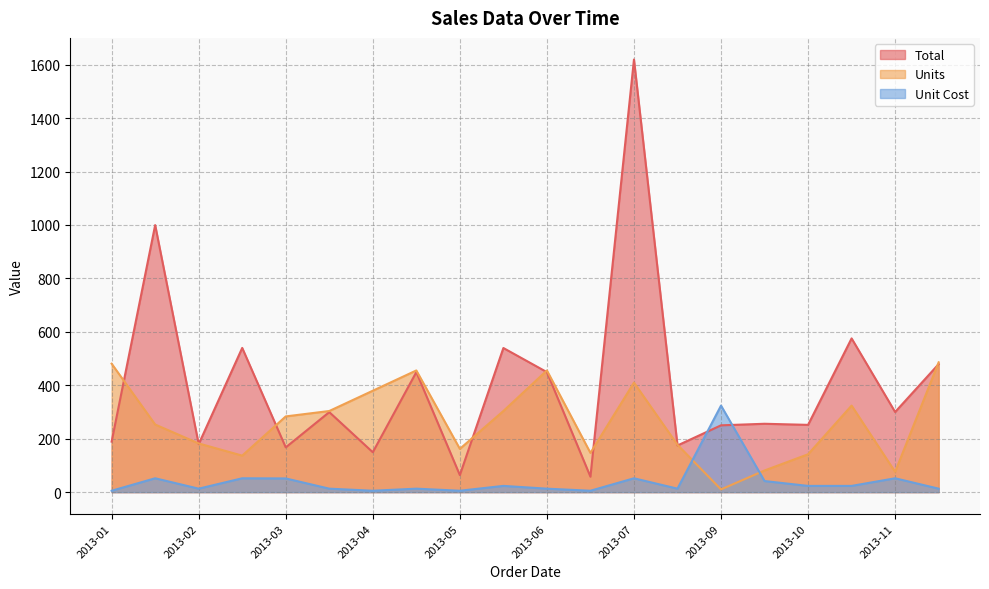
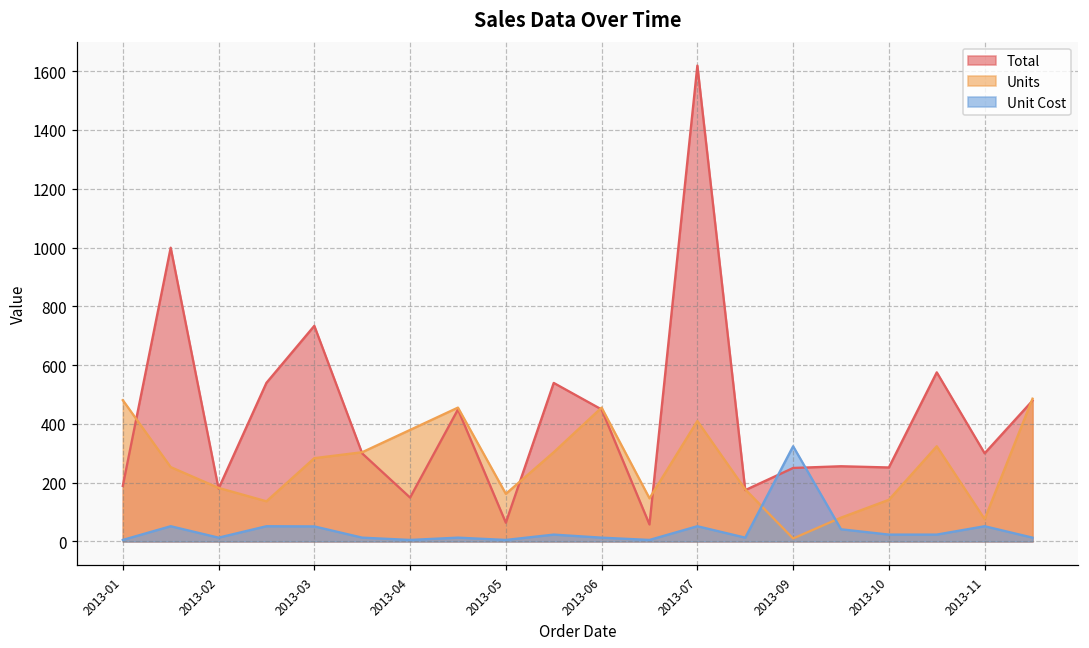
  {
    "Total": {
-     "2013-03": 170
+     "2013-03": 730
    },
    "Units": {
      "2013-03": 280
    },
    "Unit Cost": {
      "2013-03": 50
    }
  }
